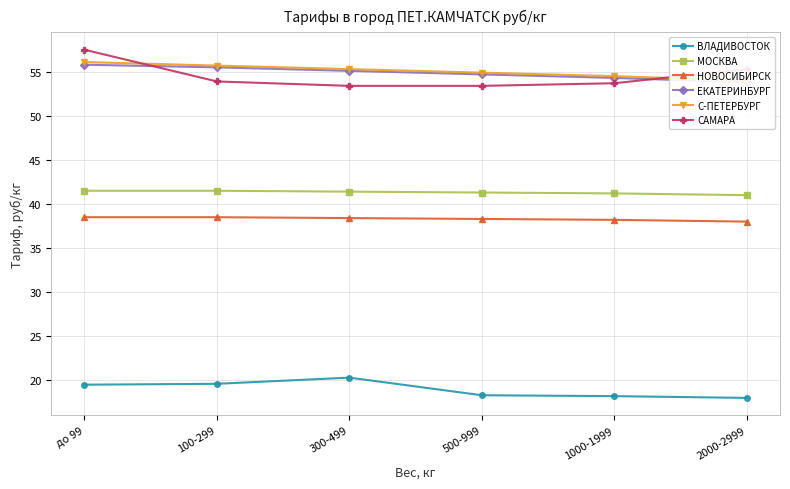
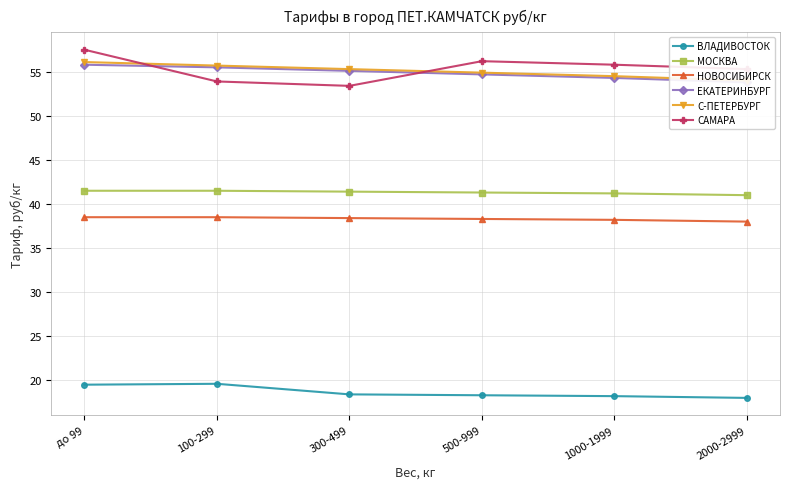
  {
    "ВЛАДИВОСТОК": {
      "до 99": 20,
      "100-299": 20,
-     "300-499": 20,
+     "300-499": 18,
      "500-999": 18,
      "1000-1999": 18,
      "2000-2999": 18
    },
    "МОСКВА": {
      "до 99": 42,
      "100-299": 42,
      "300-499": 41,
      "500-999": 41,
      "1000-1999": 41,
      "2000-2999": 41
    },
    "НОВОСИБИРСК": {
      "до 99": 39,
      "100-299": 39,
      "300-499": 38,
      "500-999": 38,
      "1000-1999": 38,
      "2000-2999": 38
    },
    "ЕКАТЕРИНБУРГ": {
      "до 99": 56
    },
    "С-ПЕТЕРБУРГ": {
      "до 99": 56
    },
    "САМАРА": {
      "до 99": 58,
      "100-299": 54,
      "300-499": 53,
-     "500-999": 53,
-     "1000-1999": 54
+     "500-999": 56,
+     "1000-1999": 56
    }
  }
